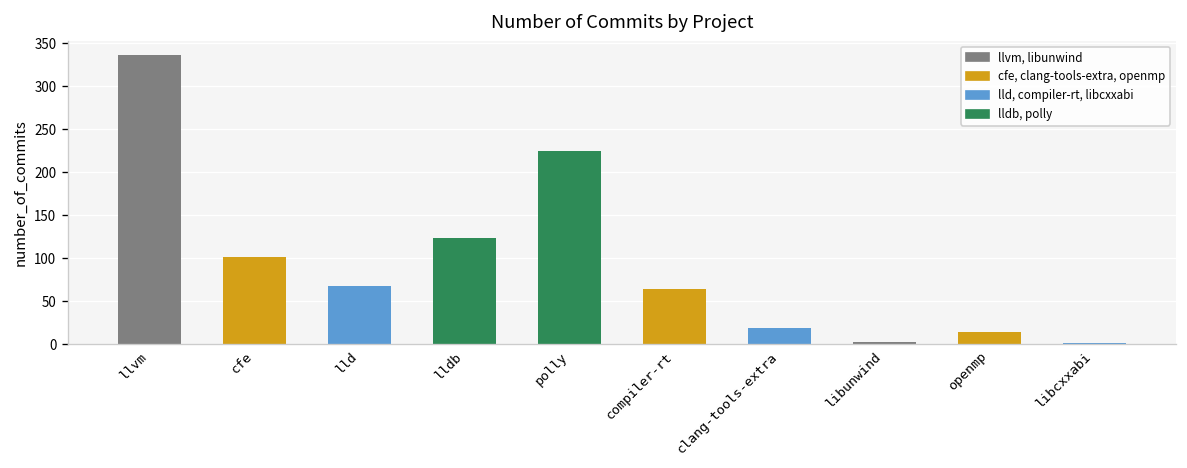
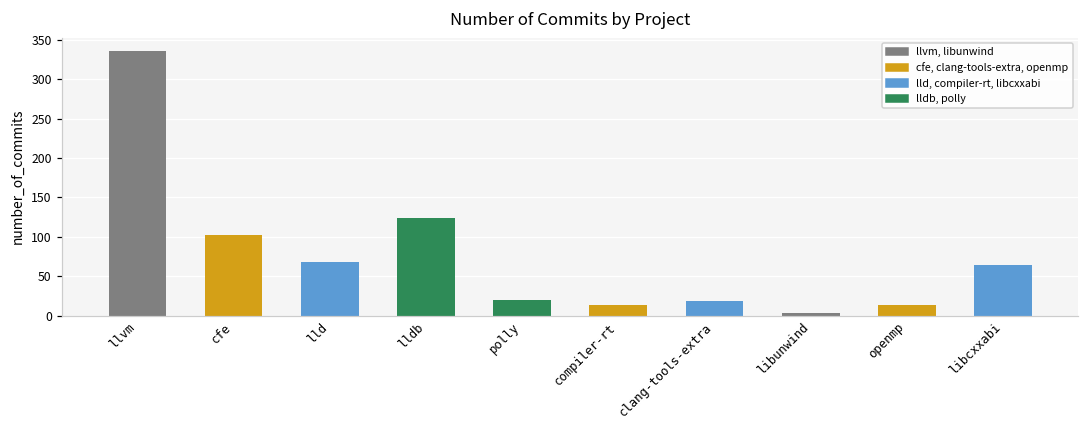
  {
    "llvm": 340,
    "cfe": 100,
    "lld": 70,
    "lldb": 120,
-   "polly": 230,
-   "compiler-rt": 60,
+   "polly": 20,
+   "compiler-rt": 10,
    "clang-tools-extra": 20,
    "openmp": 10,
-   "libcxxabi": 0
+   "libcxxabi": 60
  }
